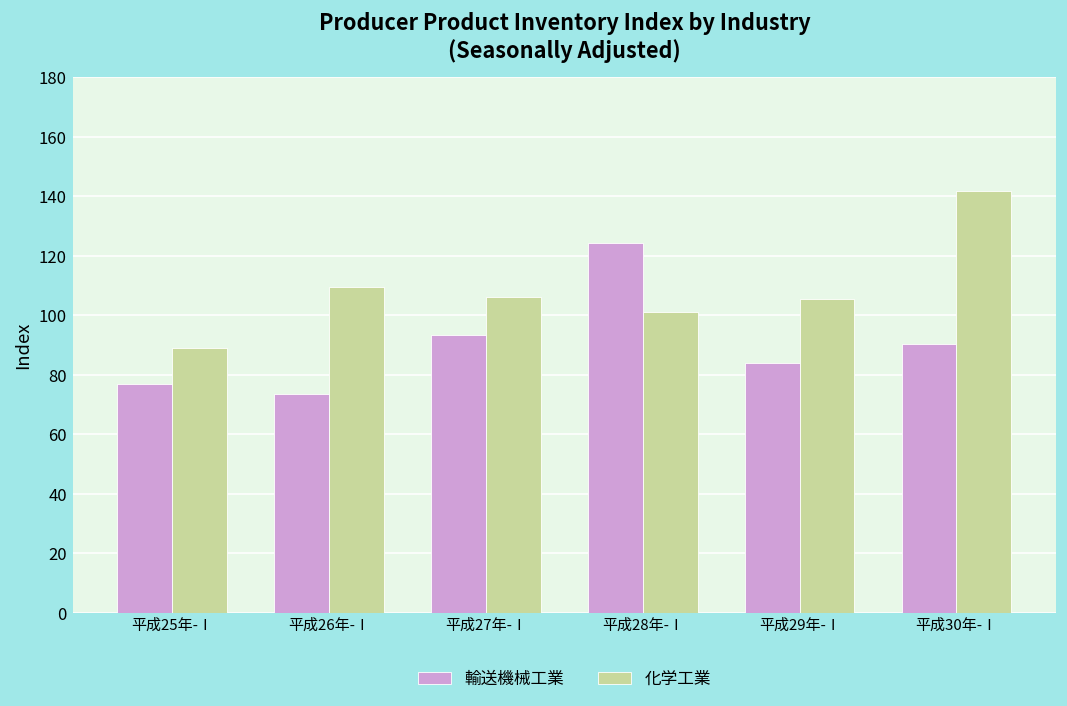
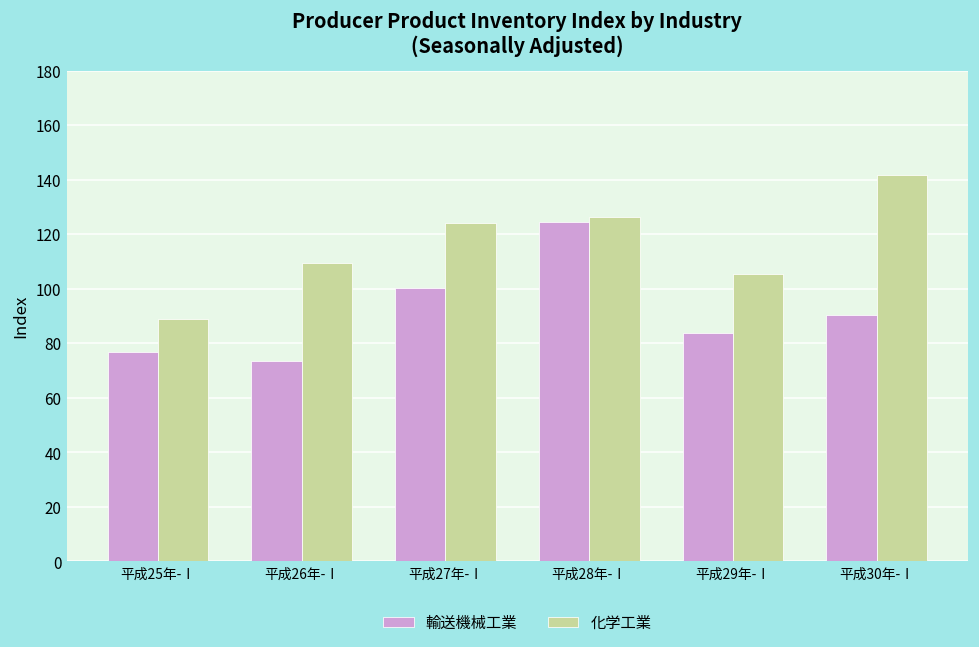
  {
    "輸送機械工業": {
      "平成25年-Ⅰ": 77,
      "平成26年-Ⅰ": 73,
-     "平成27年-Ⅰ": 93,
+     "平成27年-Ⅰ": 100,
      "平成28年-Ⅰ": 124,
      "平成29年-Ⅰ": 84,
      "平成30年-Ⅰ": 91
    },
    "化学工業": {
      "平成25年-Ⅰ": 89,
      "平成26年-Ⅰ": 109,
-     "平成27年-Ⅰ": 106,
-     "平成28年-Ⅰ": 101,
+     "平成27年-Ⅰ": 124,
+     "平成28年-Ⅰ": 126,
      "平成29年-Ⅰ": 106,
      "平成30年-Ⅰ": 142
    }
  }
